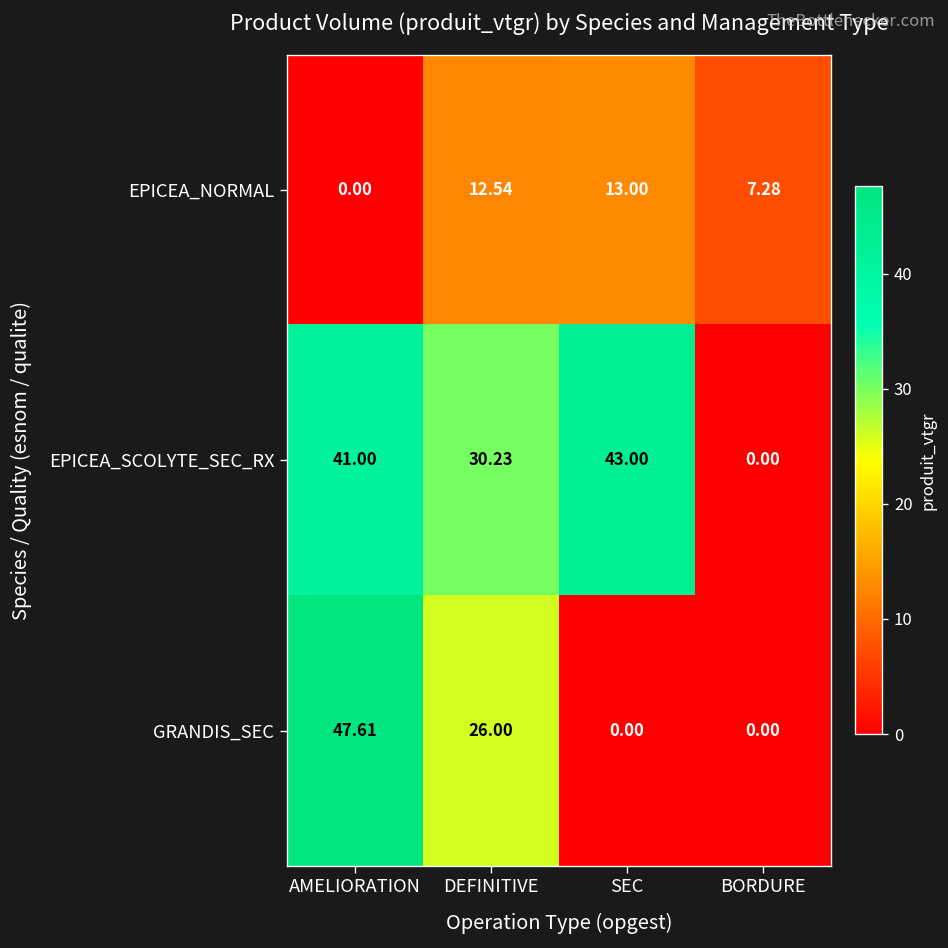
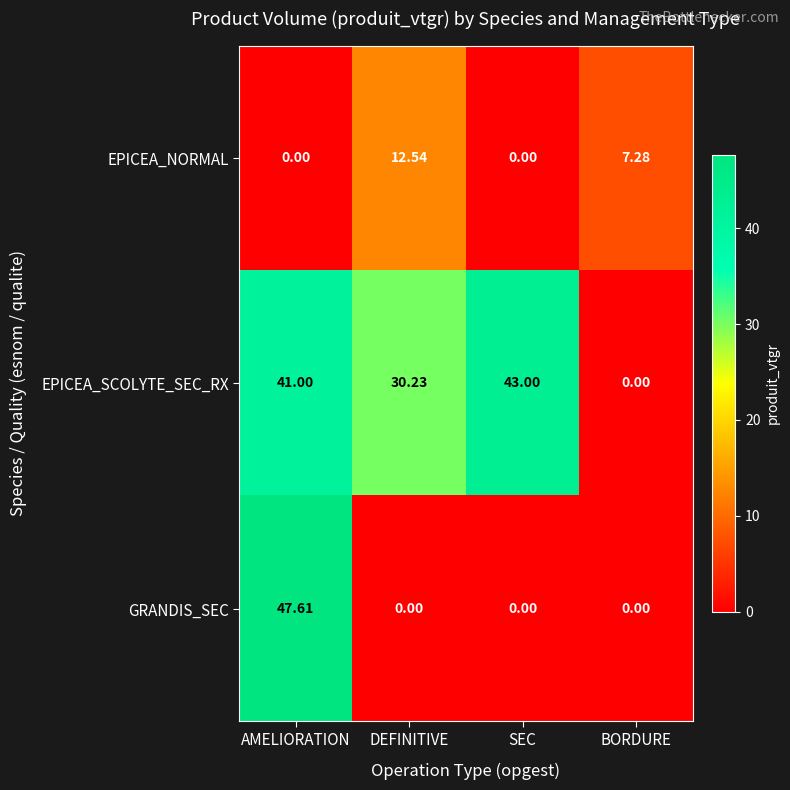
  {
    "EPICEA_NORMAL": {
      "AMELIORATION": 0.00,
      "DEFINITIVE": 12.54,
-     "SEC": 13.00,
+     "SEC": 0.00,
      "BORDURE": 7.28
    },
    "EPICEA_SCOLYTE_SEC_RX": {
      "AMELIORATION": 41.00,
      "DEFINITIVE": 30.23,
      "SEC": 43.00,
      "BORDURE": 0.00
    },
    "GRANDIS_SEC": {
      "AMELIORATION": 47.61,
-     "DEFINITIVE": 26.00,
+     "DEFINITIVE": 0.00,
      "SEC": 0.00,
      "BORDURE": 0.00
    }
  }
